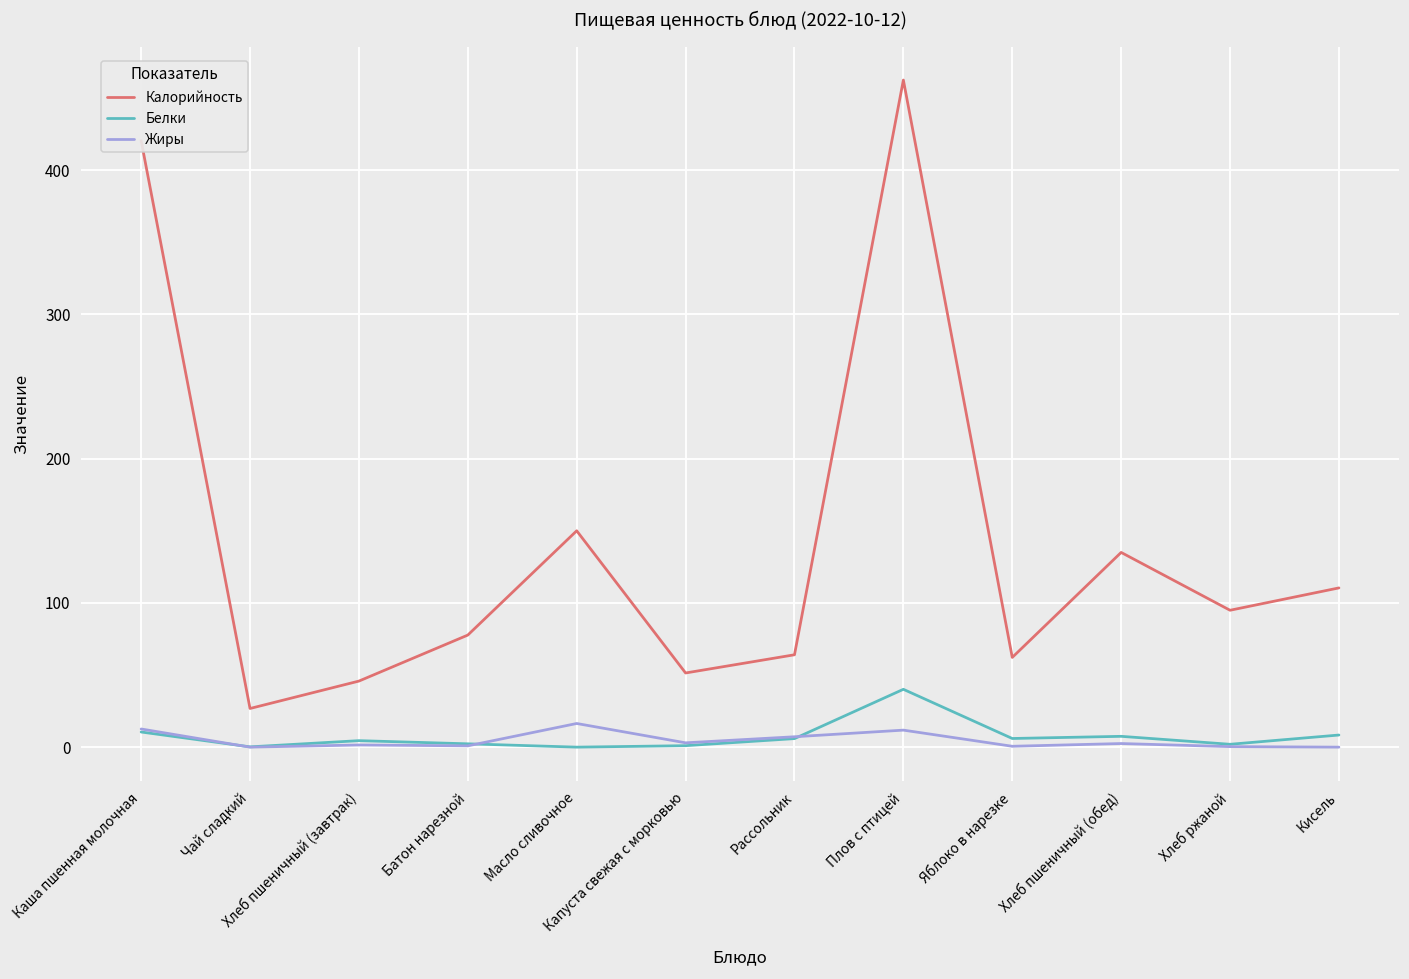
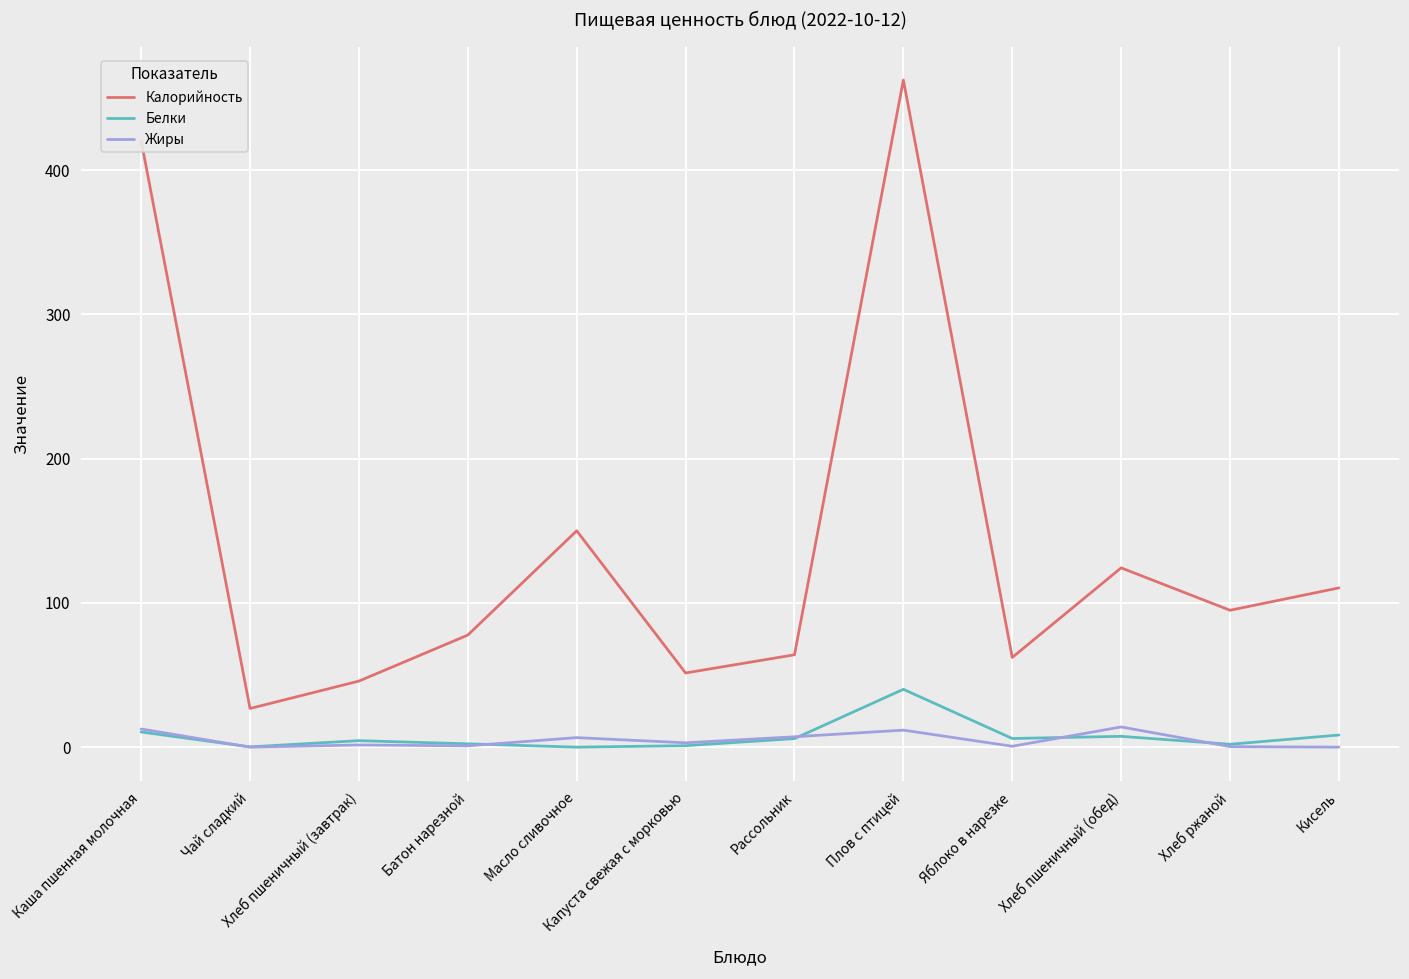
  {
    "Калорийность": {
      "Чай сладкий": 27,
      "Хлеб пшеничный (завтрак)": 46,
      "Батон нарезной": 78,
      "Масло сливочное": 150,
      "Капуста свежая с морковью": 51,
      "Рассольник": 64,
      "Плов с птицей": 463,
      "Яблоко в нарезке": 62,
-     "Хлеб пшеничный (обед)": 135,
+     "Хлеб пшеничный (обед)": 124,
      "Хлеб ржаной": 95,
      "Кисель": 110
    },
    "Белки": {
      "Каша пшенная молочная": 11,
      "Хлеб пшеничный (завтрак)": 5,
      "Масло сливочное": 0,
      "Капуста свежая с морковью": 1,
      "Плов с птицей": 40,
      "Яблоко в нарезке": 6,
      "Хлеб пшеничный (обед)": 8,
      "Кисель": 8
    },
    "Жиры": {
      "Каша пшенная молочная": 13,
      "Хлеб пшеничный (завтрак)": 2,
-     "Масло сливочное": 16,
+     "Масло сливочное": 7,
      "Капуста свежая с морковью": 3,
      "Плов с птицей": 12,
      "Яблоко в нарезке": 1,
-     "Хлеб пшеничный (обед)": 3,
+     "Хлеб пшеничный (обед)": 14,
      "Кисель": 0
    }
  }
